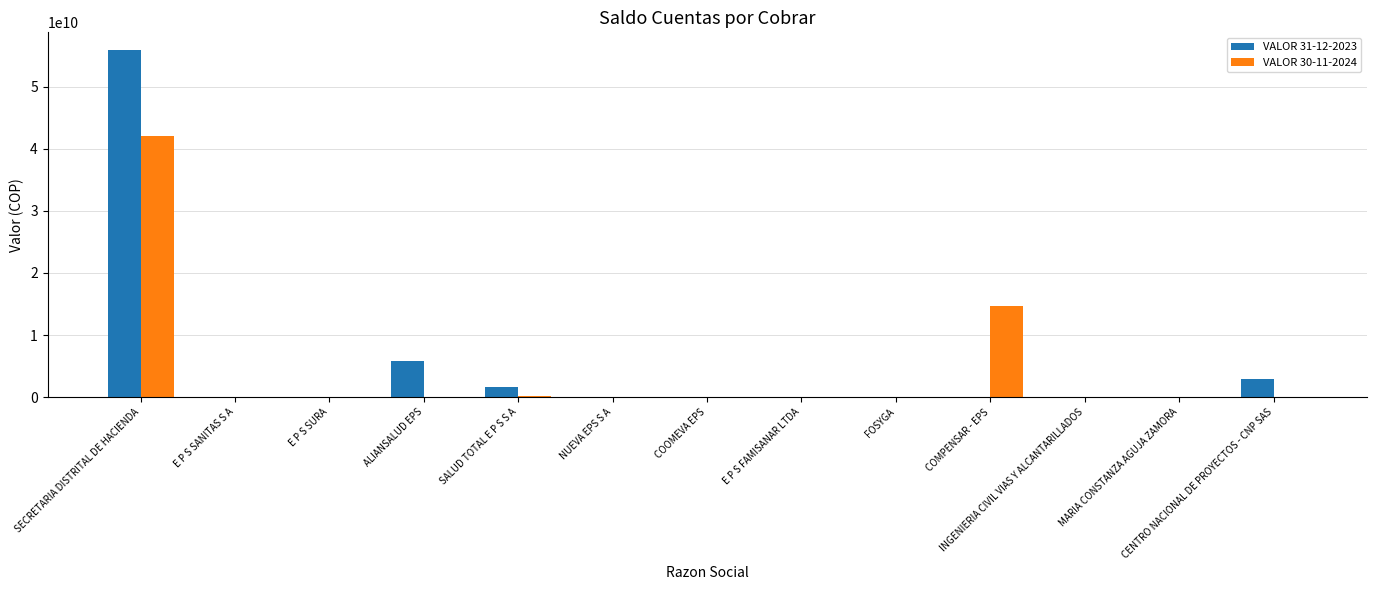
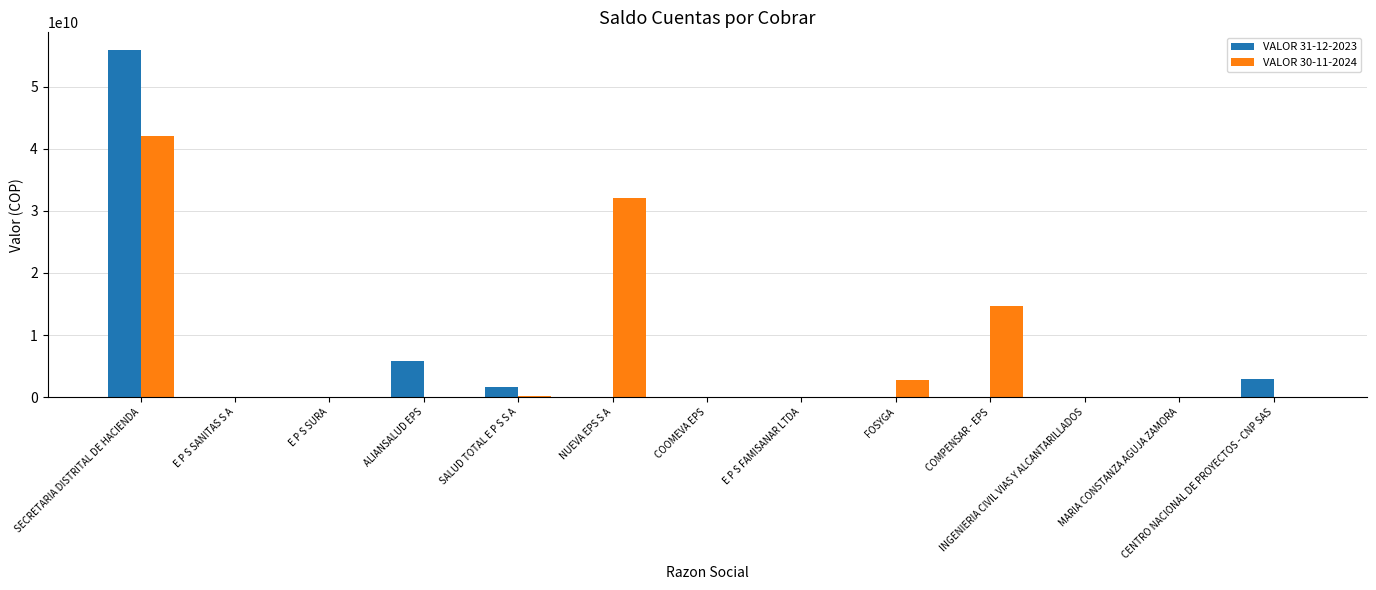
  {
    "VALOR 31-12-2023": {
      "SECRETARIA DISTRITAL DE HACIENDA": 56000000000,
      "ALIANSALUD EPS": 6000000000,
      "SALUD TOTAL E P S S A": 2000000000,
      "CENTRO NACIONAL DE PROYECTOS - CNP SAS": 3000000000
    },
    "VALOR 30-11-2024": {
      "SECRETARIA DISTRITAL DE HACIENDA": 42000000000,
-     "NUEVA EPS S A": 0,
-     "FOSYGA": 0,
+     "NUEVA EPS S A": 32000000000,
+     "FOSYGA": 3000000000,
      "COMPENSAR - EPS": 15000000000,
      "MARIA CONSTANZA AGUJA ZAMORA": 0
    }
  }
